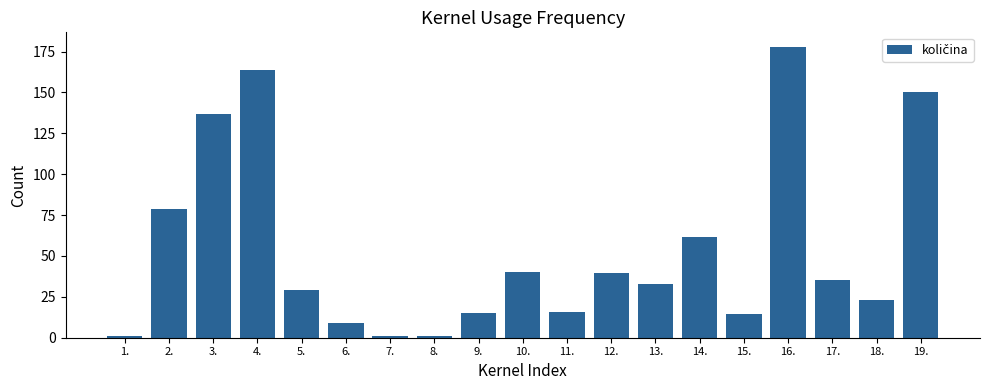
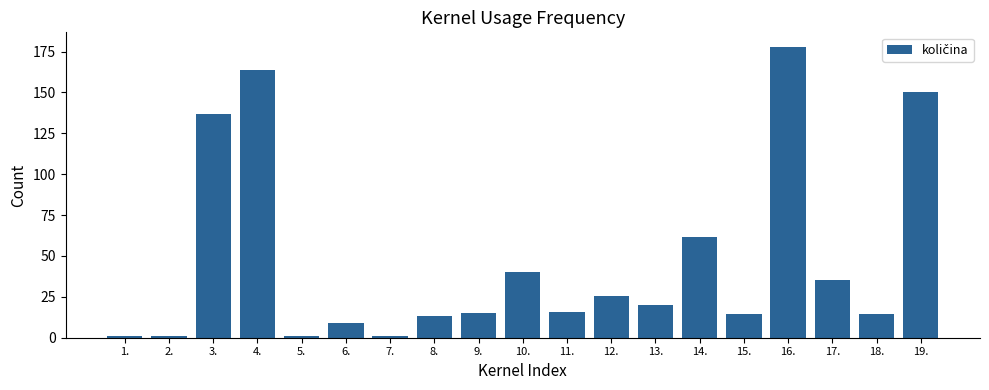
  {
-   "2.": 79,
+   "2.": 1,
    "3.": 137,
    "4.": 164,
-   "5.": 29,
+   "5.": 1,
    "6.": 9,
-   "8.": 1,
+   "8.": 13,
    "9.": 15,
    "10.": 40,
    "11.": 16,
-   "12.": 40,
-   "13.": 33,
+   "12.": 26,
+   "13.": 20,
    "14.": 61,
    "15.": 15,
    "16.": 178,
    "17.": 35,
-   "18.": 23,
+   "18.": 15,
    "19.": 150
  }
